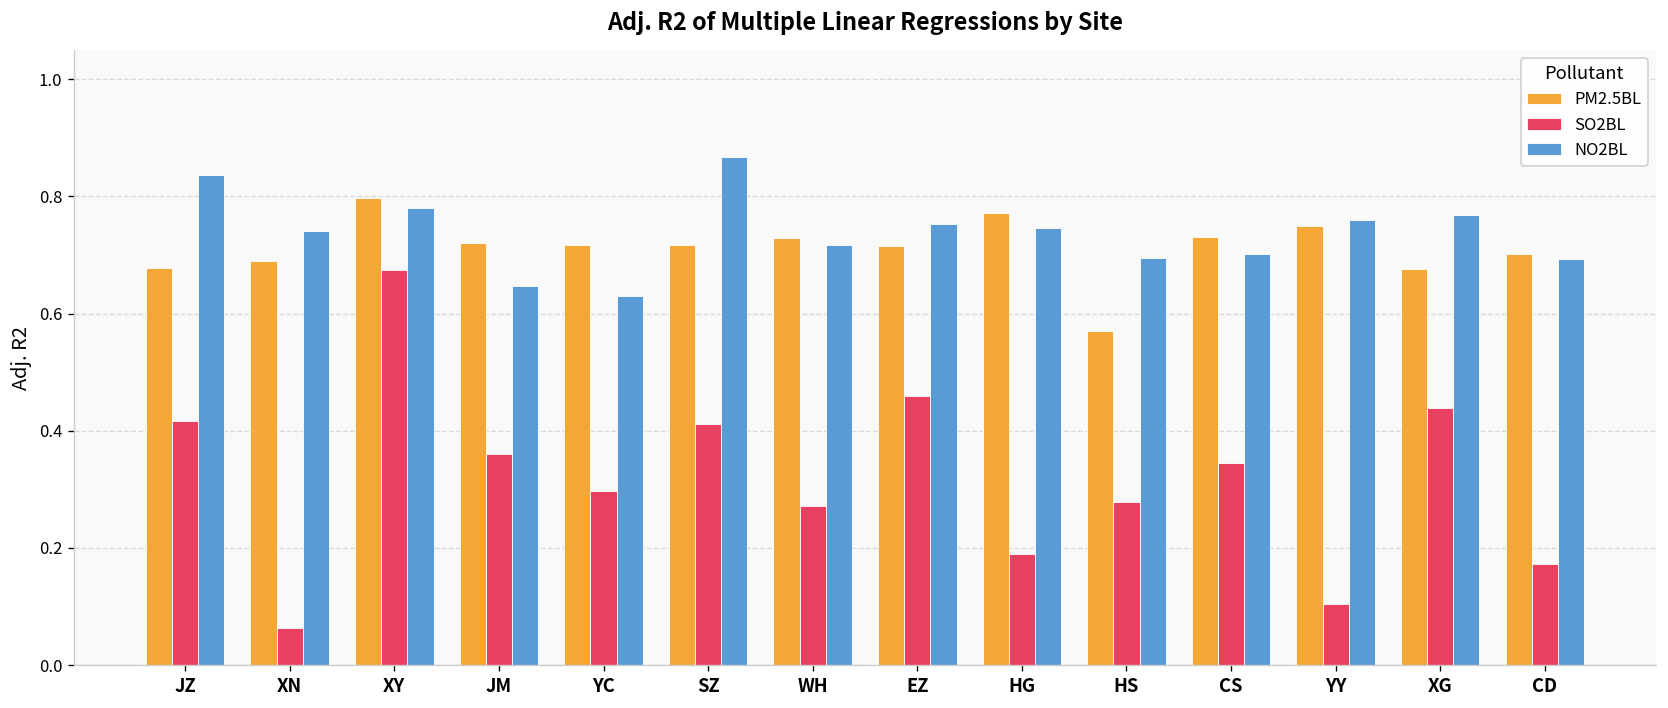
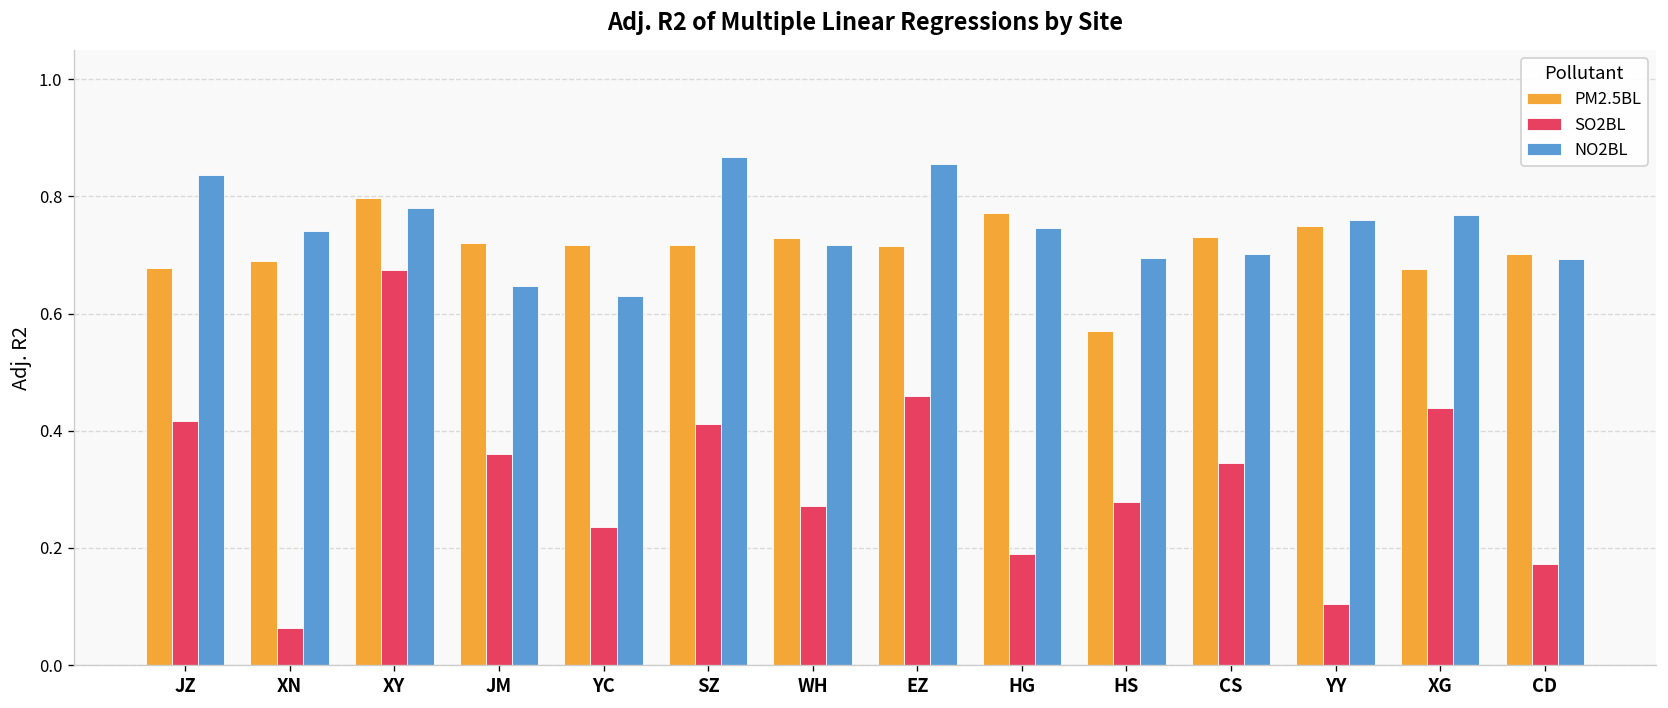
  {
    "PM2.5BL": {
      "JZ": 0.68,
      "XN": 0.69,
      "XY": 0.80,
      "JM": 0.72,
      "YC": 0.72,
      "SZ": 0.72,
      "WH": 0.73,
      "EZ": 0.72,
      "HG": 0.77,
      "HS": 0.57,
      "CS": 0.73,
      "YY": 0.75,
      "XG": 0.68,
      "CD": 0.70
    },
    "SO2BL": {
      "JZ": 0.42,
      "XN": 0.06,
      "XY": 0.67,
      "JM": 0.36,
-     "YC": 0.30,
+     "YC": 0.24,
      "SZ": 0.41,
      "WH": 0.27,
      "EZ": 0.46,
      "HG": 0.19,
      "HS": 0.28,
      "CS": 0.34,
      "YY": 0.10,
      "XG": 0.44,
      "CD": 0.17
    },
    "NO2BL": {
      "JZ": 0.84,
      "XN": 0.74,
      "XY": 0.78,
      "JM": 0.65,
      "YC": 0.63,
      "SZ": 0.87,
      "WH": 0.72,
-     "EZ": 0.75,
+     "EZ": 0.85,
      "HG": 0.75,
      "HS": 0.70,
      "CS": 0.70,
      "YY": 0.76,
      "XG": 0.77,
      "CD": 0.69
    }
  }
